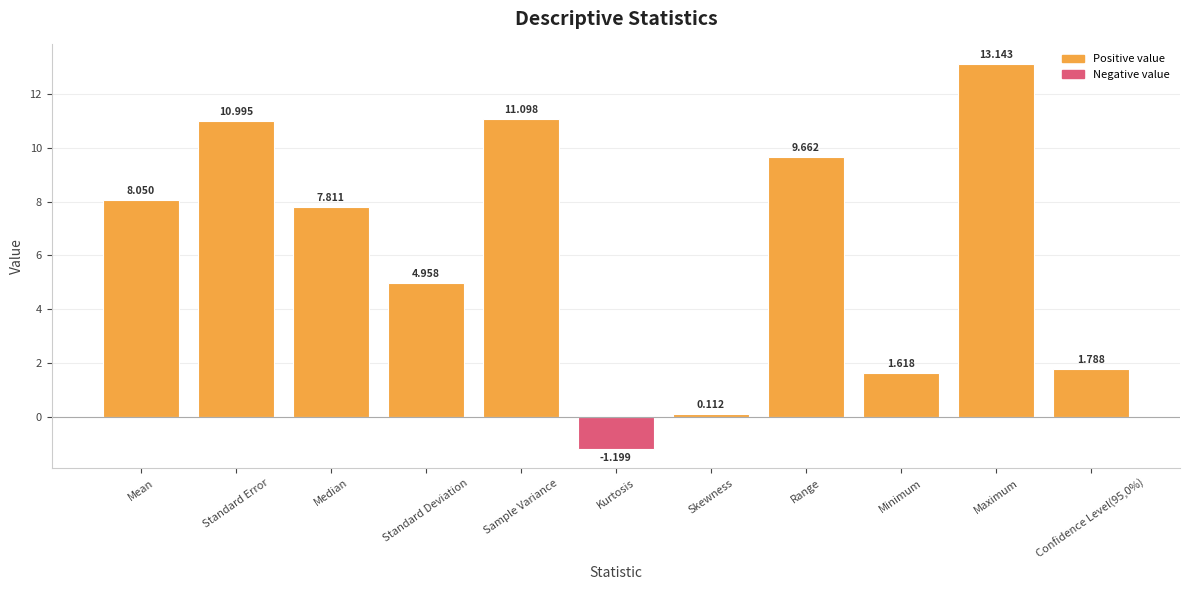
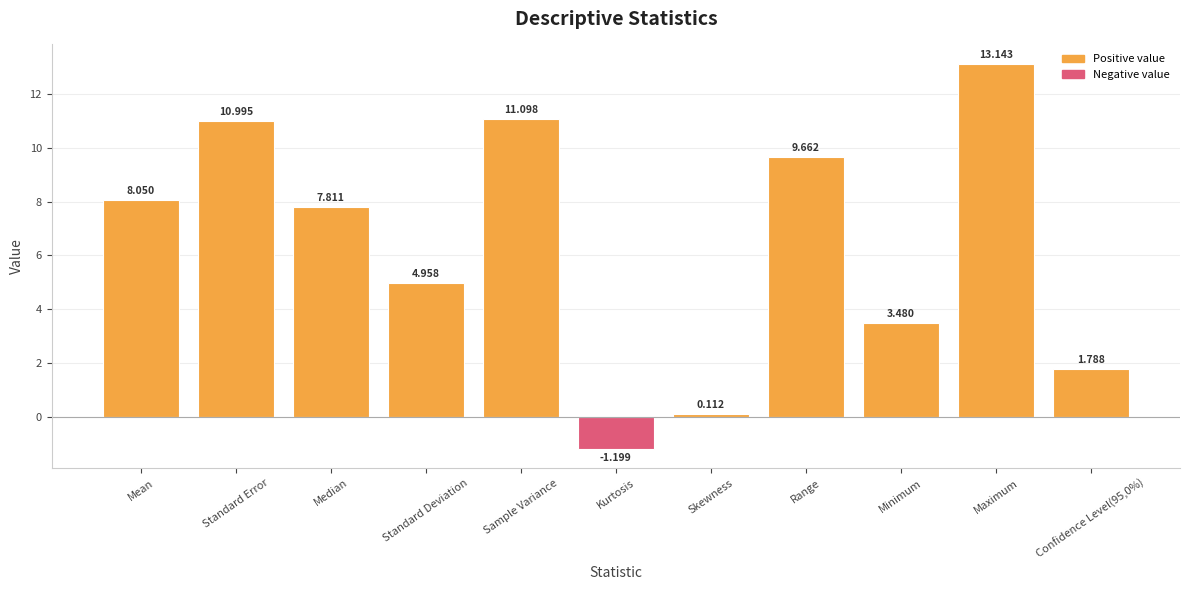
  {
    "Mean": 8.050,
    "Standard Error": 10.995,
    "Median": 7.811,
    "Standard Deviation": 4.958,
    "Sample Variance": 11.098,
    "Kurtosis": -1.199,
    "Skewness": 0.112,
    "Range": 9.662,
-   "Minimum": 1.618,
+   "Minimum": 3.480,
    "Maximum": 13.143,
    "Confidence Level(95,0%)": 1.788
  }
